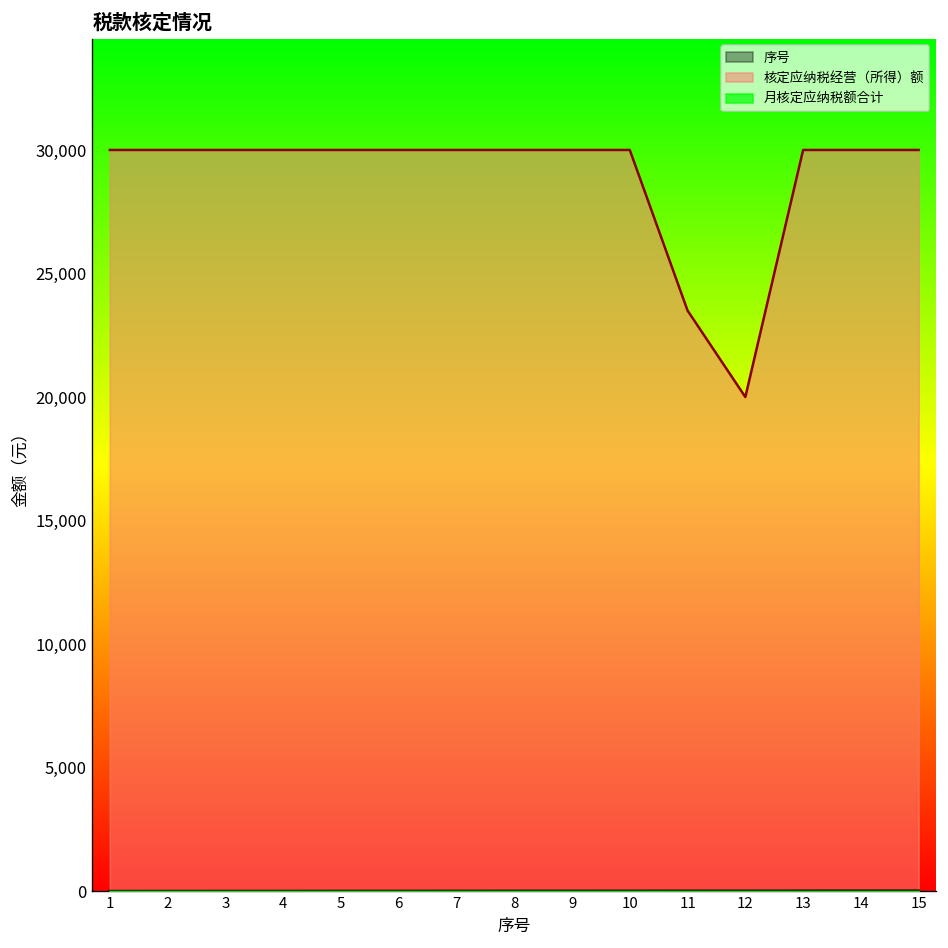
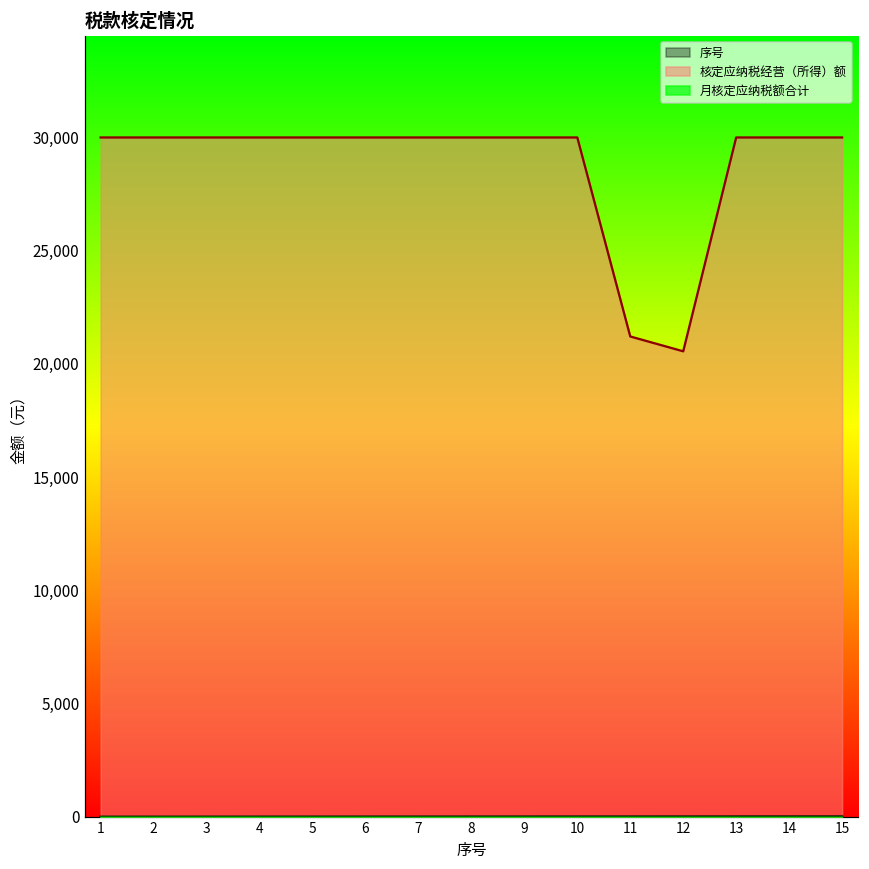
  {
    "核定应纳税经营（所得）额": {
      "1": "30,000",
      "2": "30,000",
      "3": "30,000",
      "4": "30,000",
      "5": "30,000",
      "6": "30,000",
      "7": "30,000",
      "8": "30,000",
      "9": "30,000",
      "10": "30,000",
-     "11": "23,500",
-     "12": "20,000",
+     "11": "21,200",
+     "12": "20,600",
      "13": "30,000",
      "14": "30,000",
      "15": "30,000"
    }
  }
